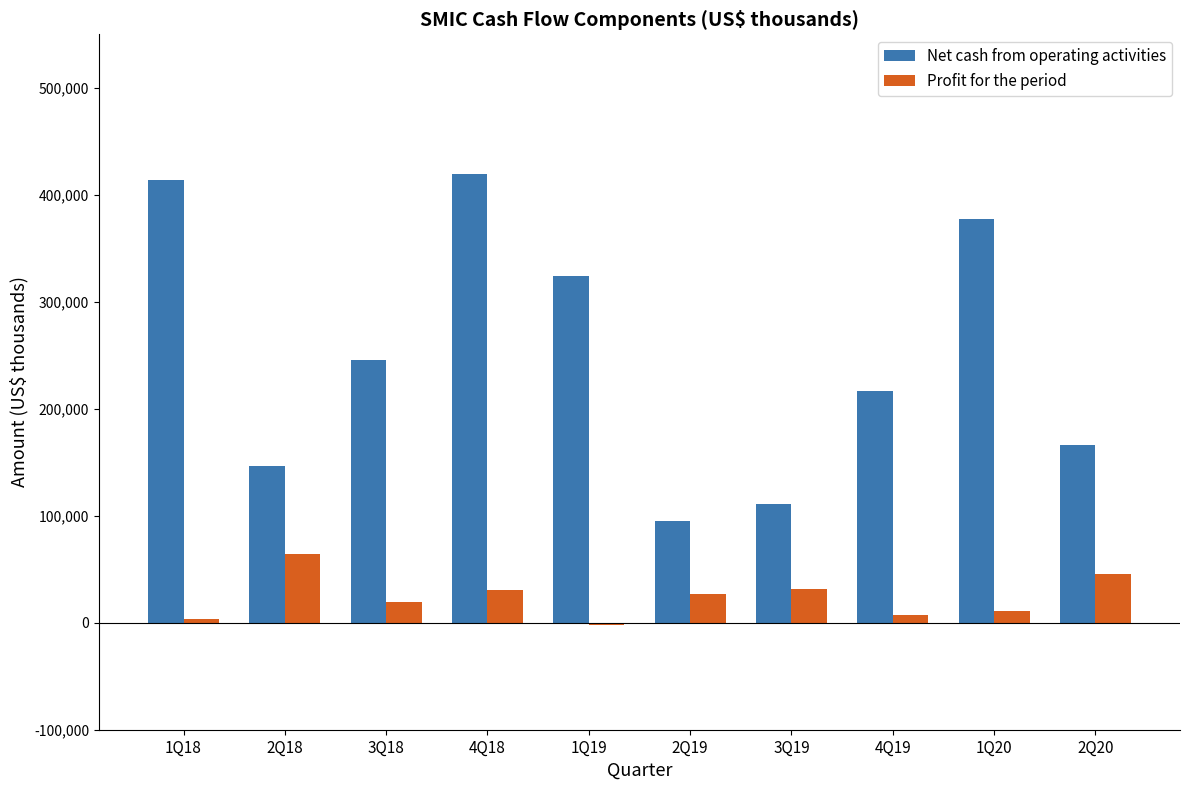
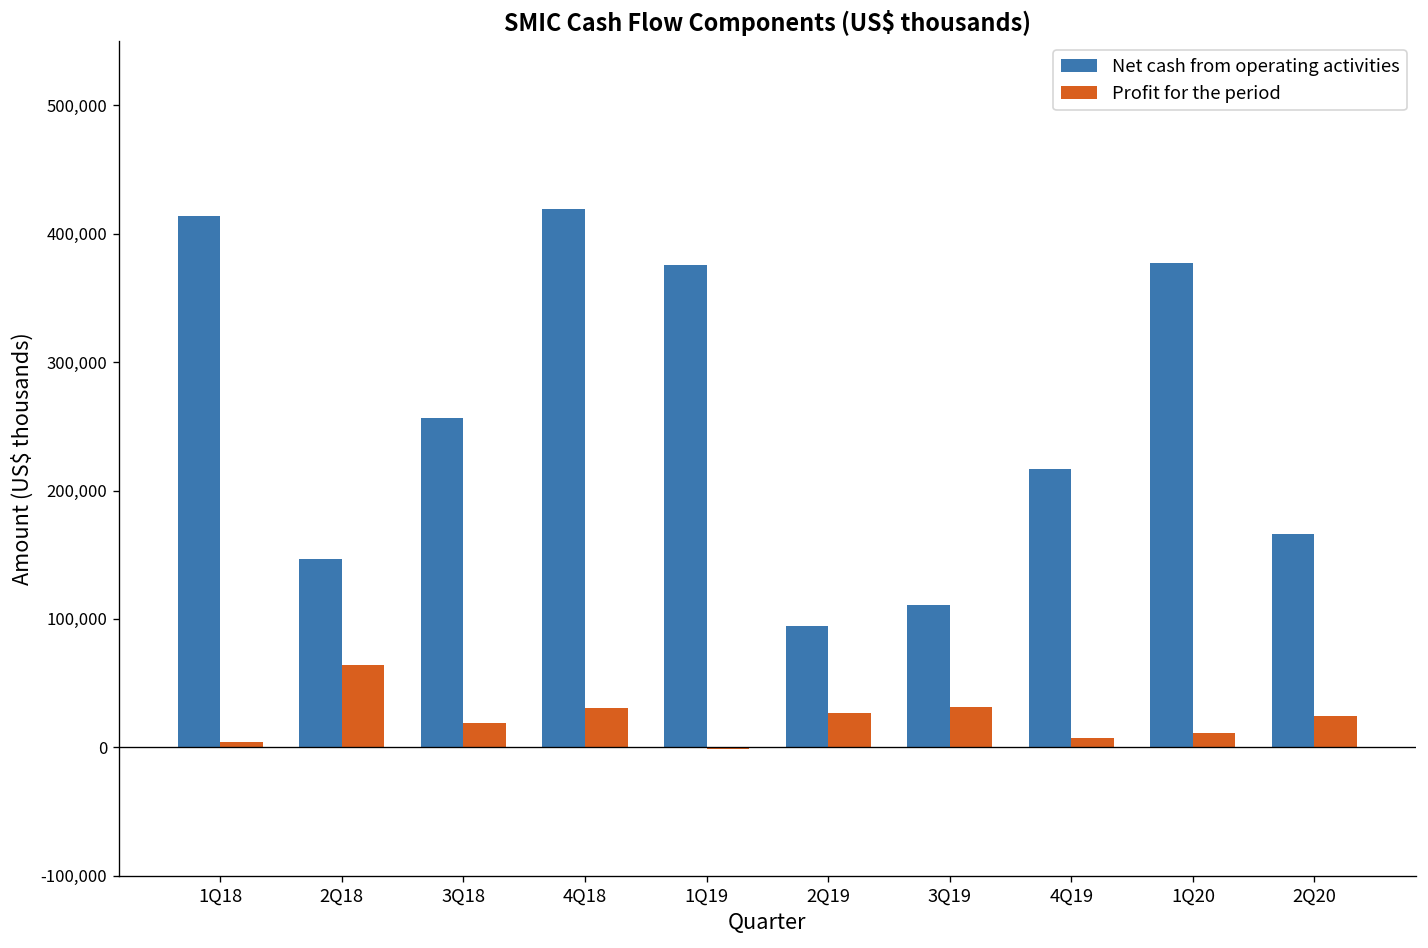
  {
    "Net cash from operating activities": {
      "1Q18": "414,000",
      "2Q18": "147,000",
-     "3Q18": "245,000",
+     "3Q18": "256,000",
      "4Q18": "420,000",
-     "1Q19": "324,000",
+     "1Q19": "375,000",
      "2Q19": "95,000",
      "3Q19": "111,000",
      "4Q19": "216,000",
      "1Q20": "377,000",
      "2Q20": "166,000"
    },
    "Profit for the period": {
      "1Q18": "4,000",
      "2Q18": "64,000",
      "3Q18": "19,000",
      "4Q18": "31,000",
      "2Q19": "27,000",
      "3Q19": "32,000",
      "4Q19": "8,000",
      "1Q20": "11,000",
-     "2Q20": "46,000"
+     "2Q20": "24,000"
    }
  }
